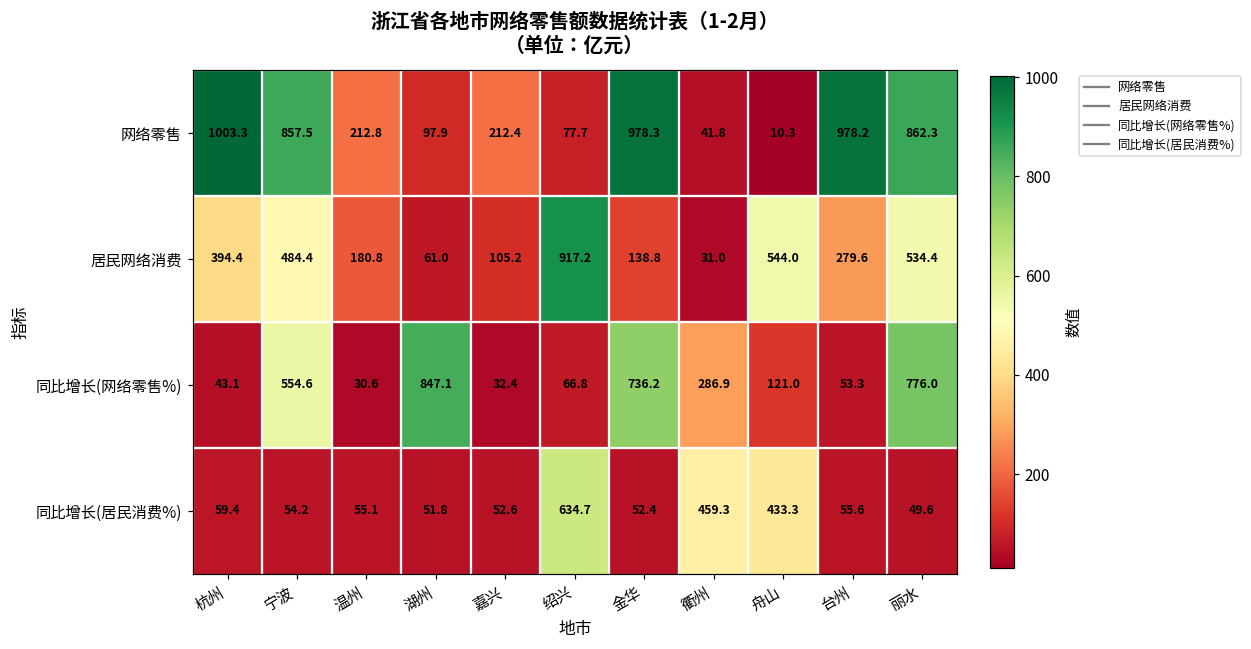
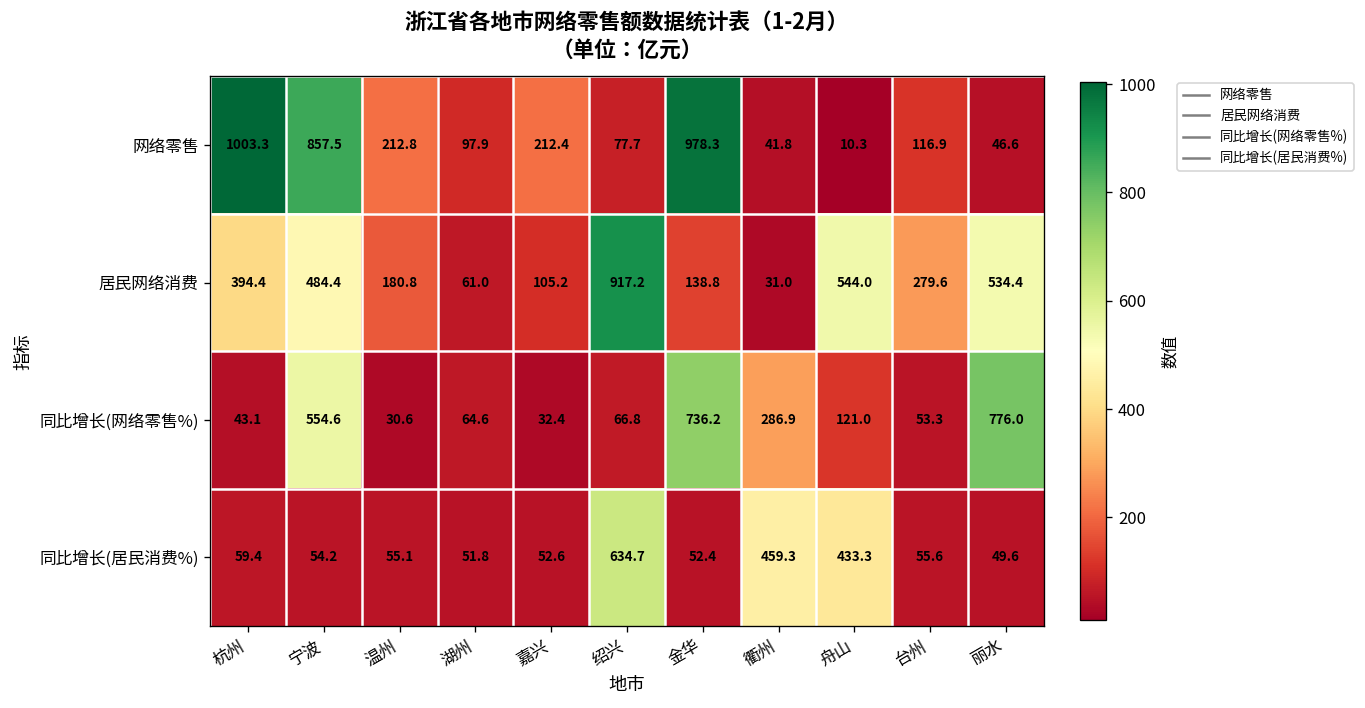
  {
    "网络零售": {
      "杭州": 1003.3,
      "宁波": 857.5,
      "温州": 212.8,
      "湖州": 97.9,
      "嘉兴": 212.4,
      "绍兴": 77.7,
      "金华": 978.3,
      "衢州": 41.8,
      "舟山": 10.3,
-     "台州": 978.2,
-     "丽水": 862.3
+     "台州": 116.9,
+     "丽水": 46.6
    },
    "居民网络消费": {
      "杭州": 394.4,
      "宁波": 484.4,
      "温州": 180.8,
      "湖州": 61.0,
      "嘉兴": 105.2,
      "绍兴": 917.2,
      "金华": 138.8,
      "衢州": 31.0,
      "舟山": 544.0,
      "台州": 279.6,
      "丽水": 534.4
    },
    "同比增长(网络零售%)": {
      "杭州": 43.1,
      "宁波": 554.6,
      "温州": 30.6,
-     "湖州": 847.1,
+     "湖州": 64.6,
      "嘉兴": 32.4,
      "绍兴": 66.8,
      "金华": 736.2,
      "衢州": 286.9,
      "舟山": 121.0,
      "台州": 53.3,
      "丽水": 776.0
    },
    "同比增长(居民消费%)": {
      "杭州": 59.4,
      "宁波": 54.2,
      "温州": 55.1,
      "湖州": 51.8,
      "嘉兴": 52.6,
      "绍兴": 634.7,
      "金华": 52.4,
      "衢州": 459.3,
      "舟山": 433.3,
      "台州": 55.6,
      "丽水": 49.6
    }
  }
